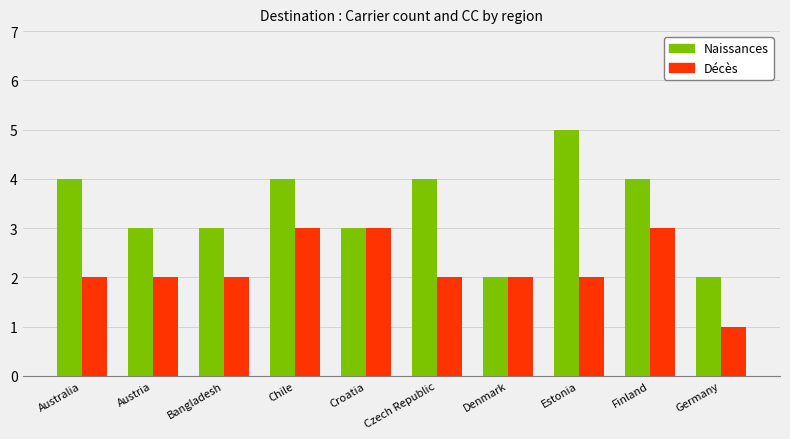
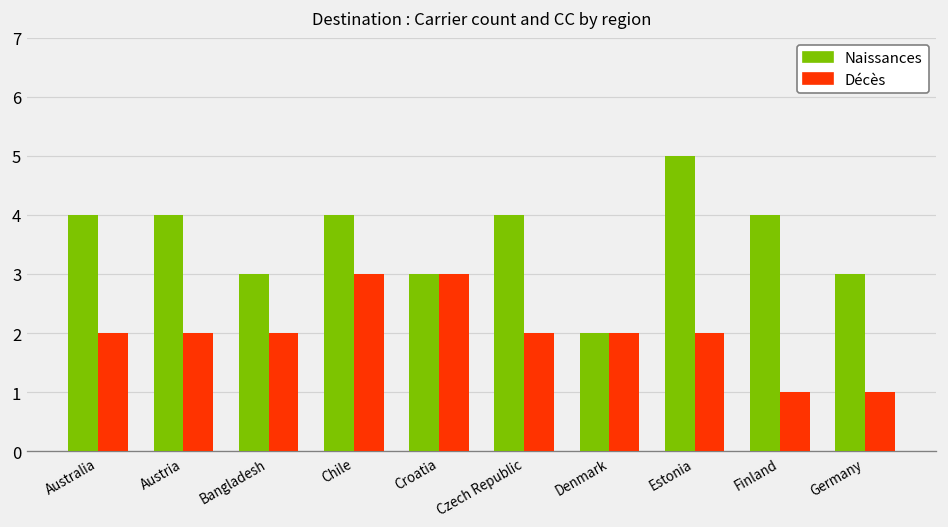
  {
    "Naissances": {
      "Australia": 4,
-     "Austria": 3,
+     "Austria": 4,
      "Bangladesh": 3,
      "Chile": 4,
      "Croatia": 3,
      "Czech Republic": 4,
      "Denmark": 2,
      "Estonia": 5,
      "Finland": 4,
-     "Germany": 2
+     "Germany": 3
    },
    "Décès": {
      "Australia": 2,
      "Austria": 2,
      "Bangladesh": 2,
      "Chile": 3,
      "Croatia": 3,
      "Czech Republic": 2,
      "Denmark": 2,
      "Estonia": 2,
-     "Finland": 3,
+     "Finland": 1,
      "Germany": 1
    }
  }
